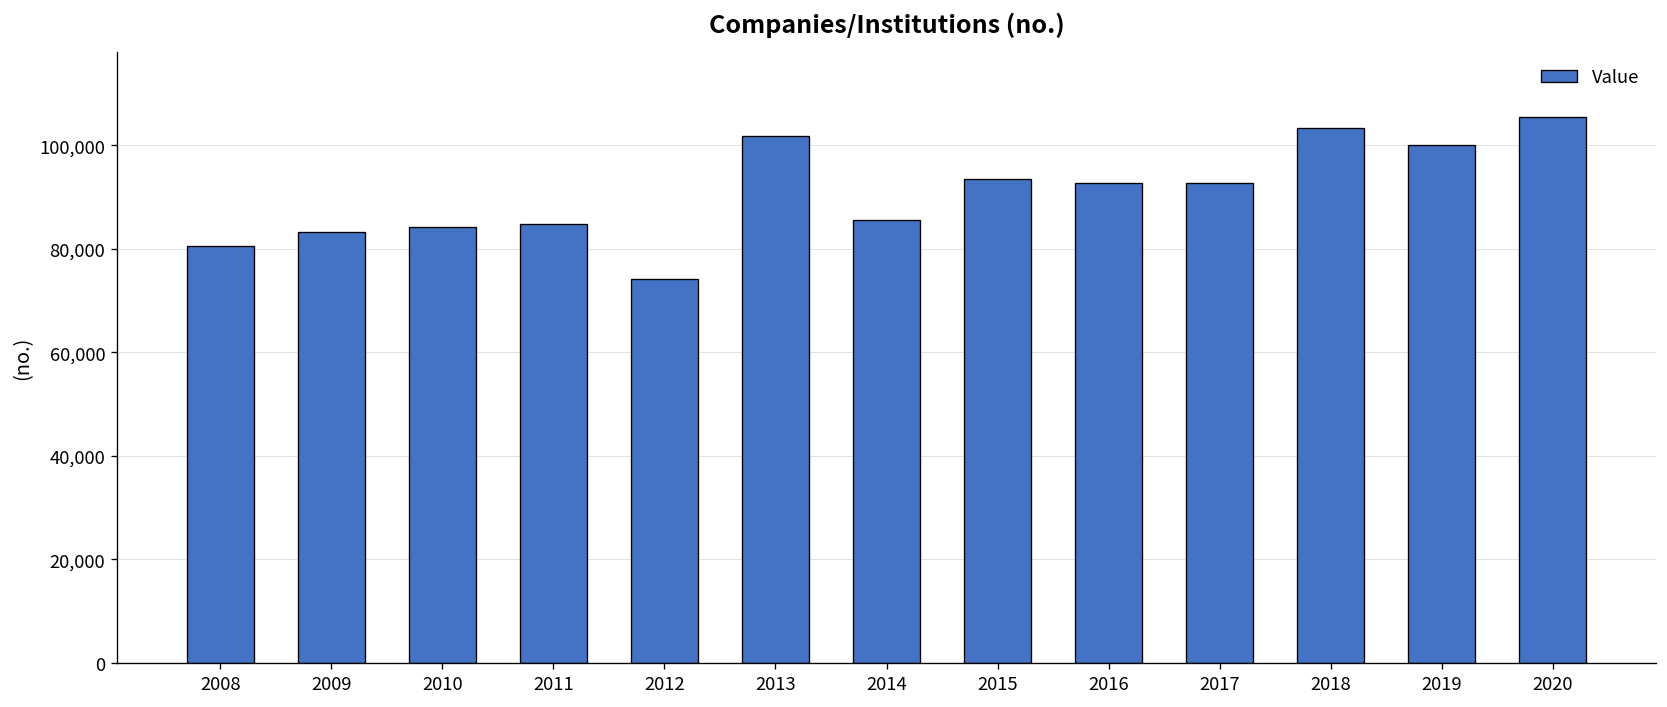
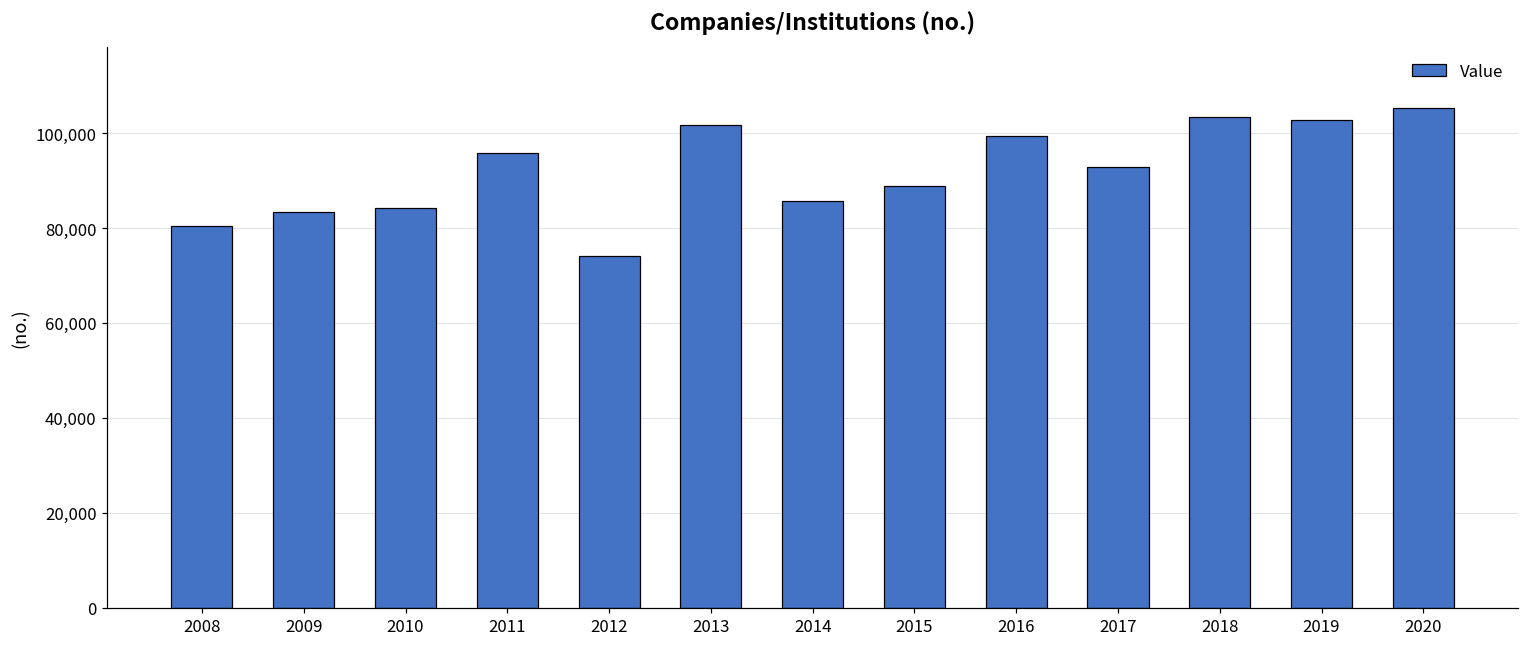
  {
    "2008": "80,000",
    "2009": "83,000",
    "2010": "84,000",
-   "2011": "85,000",
+   "2011": "96,000",
    "2012": "74,000",
    "2013": "102,000",
    "2014": "86,000",
-   "2015": "94,000",
-   "2016": "93,000",
+   "2015": "89,000",
+   "2016": "99,000",
    "2017": "93,000",
    "2018": "103,000",
-   "2019": "100,000",
+   "2019": "103,000",
    "2020": "105,000"
  }
